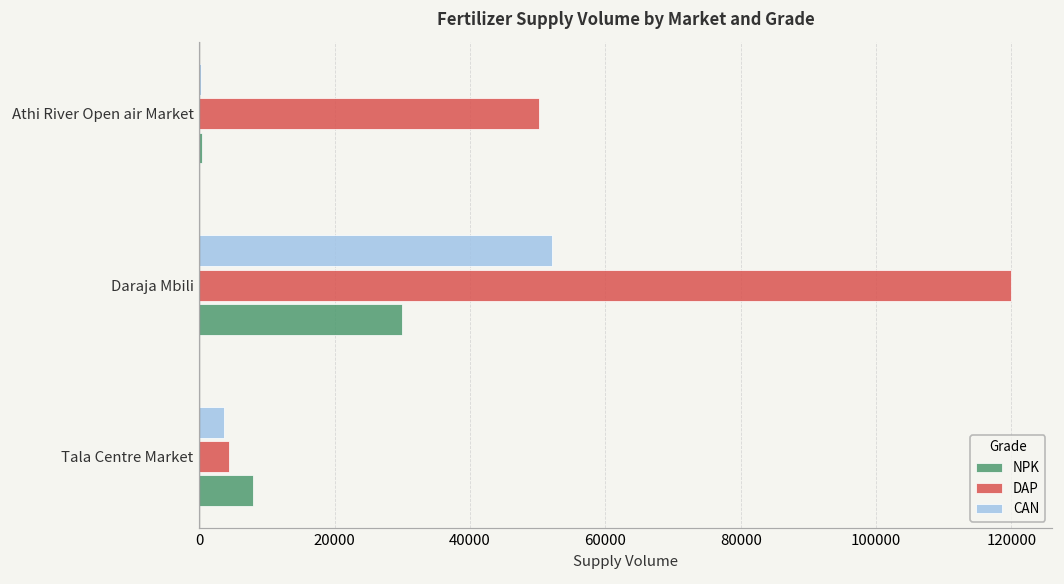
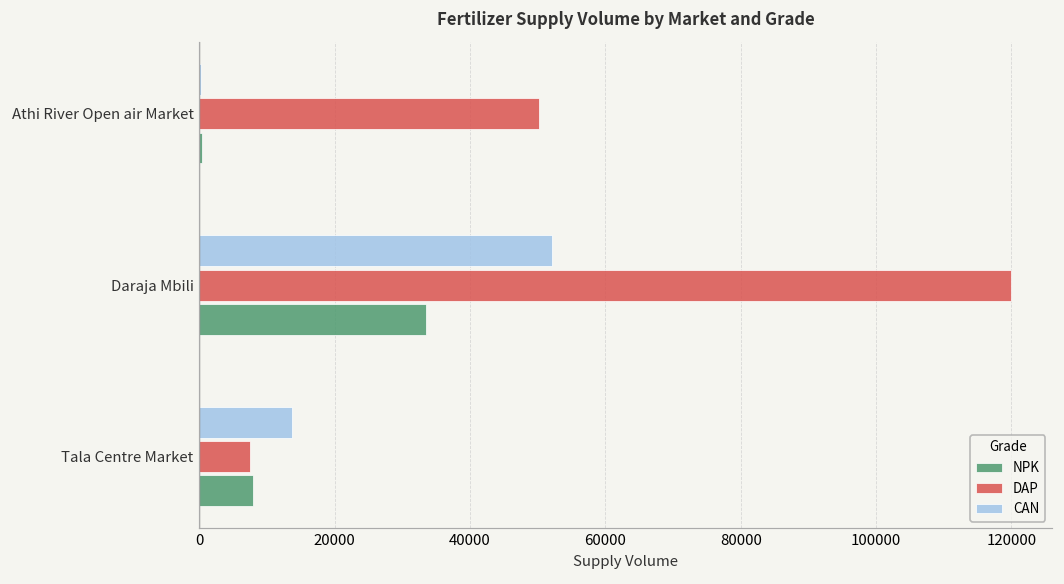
  {
    "NPK": {
-     "Daraja Mbili": 30000,
+     "Daraja Mbili": 33000,
      "Tala Centre Market": 8000
    },
    "DAP": {
      "Athi River Open air Market": 50000,
      "Daraja Mbili": 120000,
-     "Tala Centre Market": 4000
+     "Tala Centre Market": 7000
    },
    "CAN": {
      "Daraja Mbili": 52000,
-     "Tala Centre Market": 4000
+     "Tala Centre Market": 14000
    }
  }
